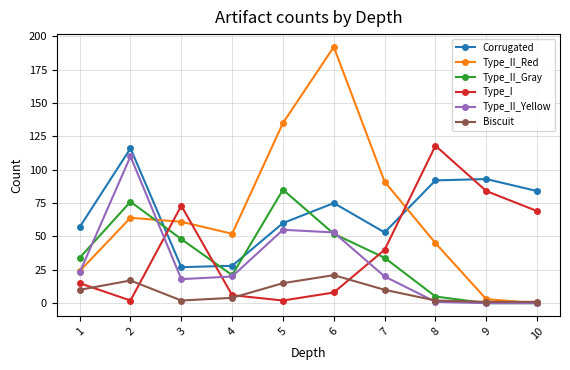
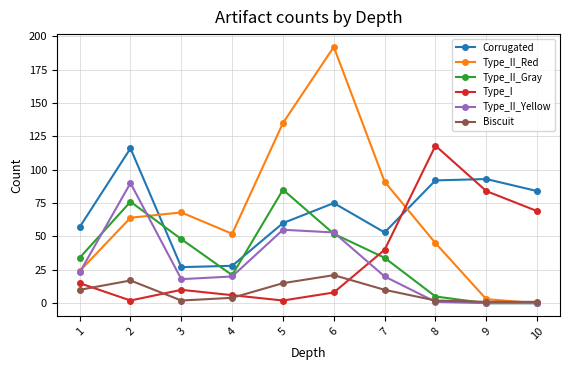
  {
    "Corrugated": {
      "1": 57,
      "2": 116,
      "3": 27,
      "4": 28,
      "5": 60,
      "6": 75,
      "7": 53,
      "8": 92,
      "9": 93,
      "10": 84
    },
    "Type_II_Red": {
      "2": 64,
-     "3": 61,
+     "3": 68,
      "4": 52,
      "5": 135,
      "6": 192,
      "7": 91,
      "8": 45,
      "9": 3
    },
    "Type_II_Gray": {
      "1": 34,
      "2": 76,
      "3": 48,
      "5": 85,
      "7": 34,
      "8": 5
    },
    "Type_I": {
      "1": 15,
      "2": 2,
-     "3": 73,
+     "3": 10,
      "4": 6,
      "5": 2,
      "6": 8,
      "7": 40,
      "8": 118,
      "9": 84,
      "10": 69
    },
    "Type_II_Yellow": {
-     "2": 110,
+     "2": 90,
      "3": 18,
      "5": 55,
      "7": 20
    },
    "Biscuit": {
      "1": 10,
      "2": 17,
      "3": 2,
      "4": 4,
      "5": 15,
      "6": 21,
      "7": 10
    }
  }
